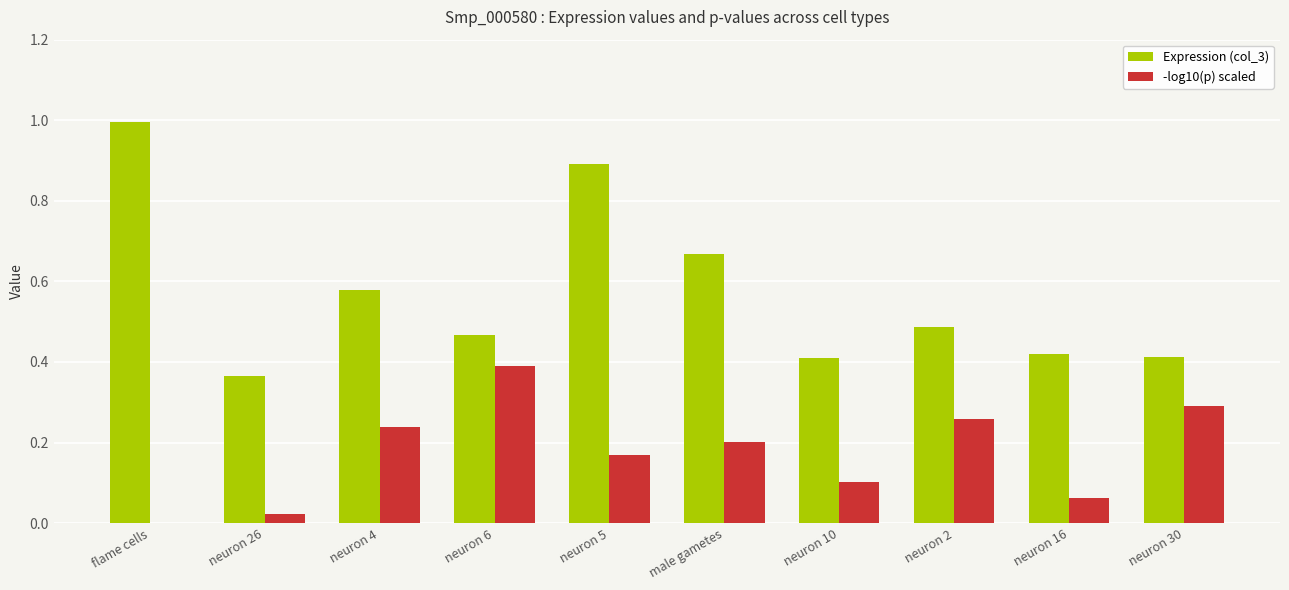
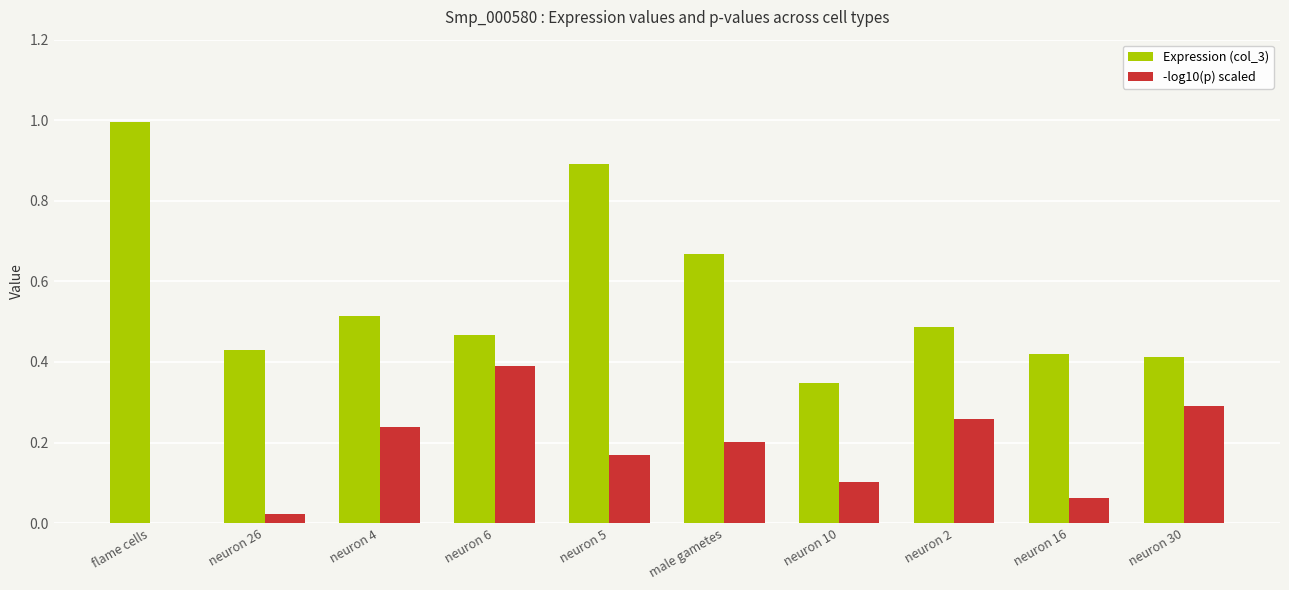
  {
    "Expression (col_3)": {
      "flame cells": 1.00,
-     "neuron 26": 0.37,
-     "neuron 4": 0.58,
+     "neuron 26": 0.43,
+     "neuron 4": 0.51,
      "neuron 6": 0.47,
      "neuron 5": 0.89,
      "male gametes": 0.67,
-     "neuron 10": 0.41,
+     "neuron 10": 0.35,
      "neuron 2": 0.49,
      "neuron 16": 0.42,
      "neuron 30": 0.41
    },
    "-log10(p) scaled": {
      "flame cells": 0.00,
      "neuron 26": 0.02,
      "neuron 4": 0.24,
      "neuron 6": 0.39,
      "neuron 5": 0.17,
      "male gametes": 0.20,
      "neuron 10": 0.10,
      "neuron 2": 0.26,
      "neuron 16": 0.06,
      "neuron 30": 0.29
    }
  }
